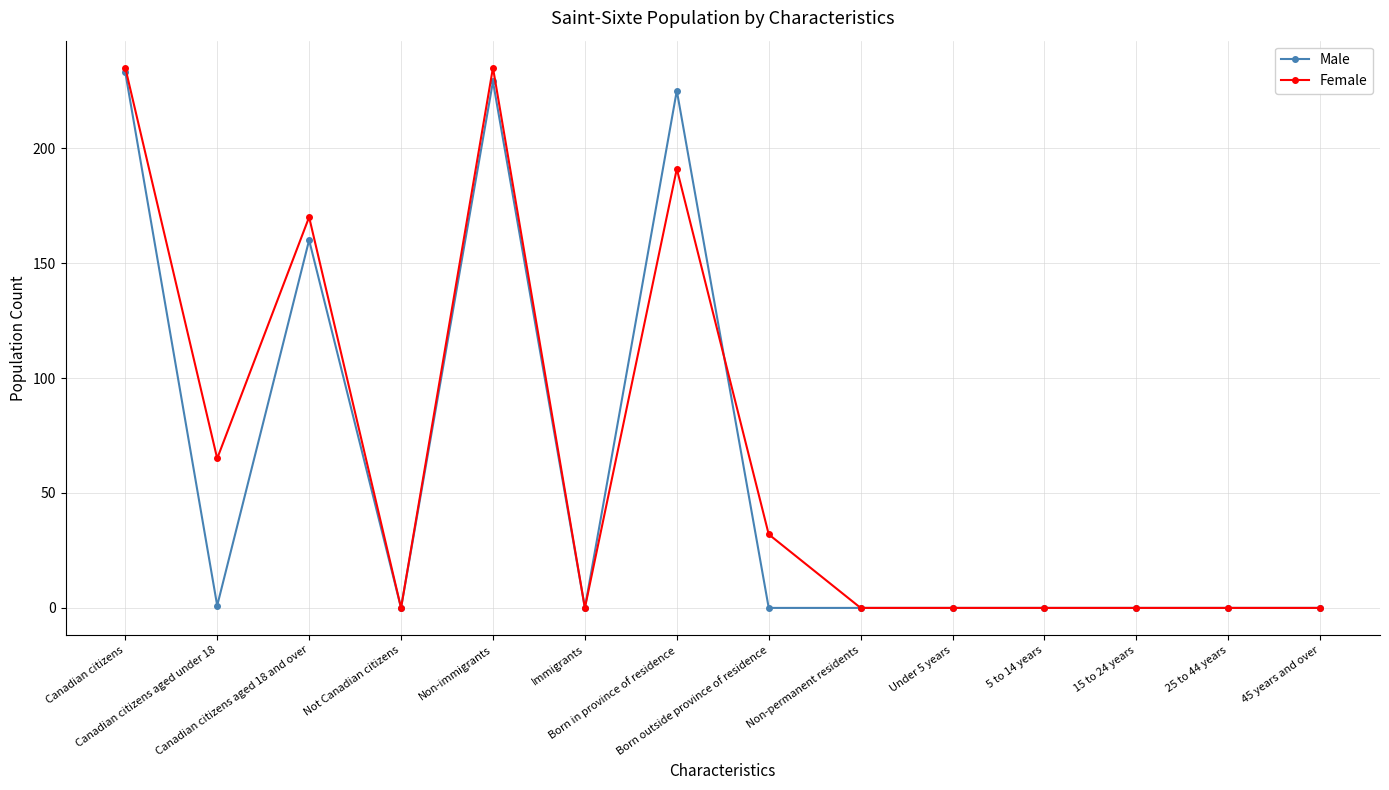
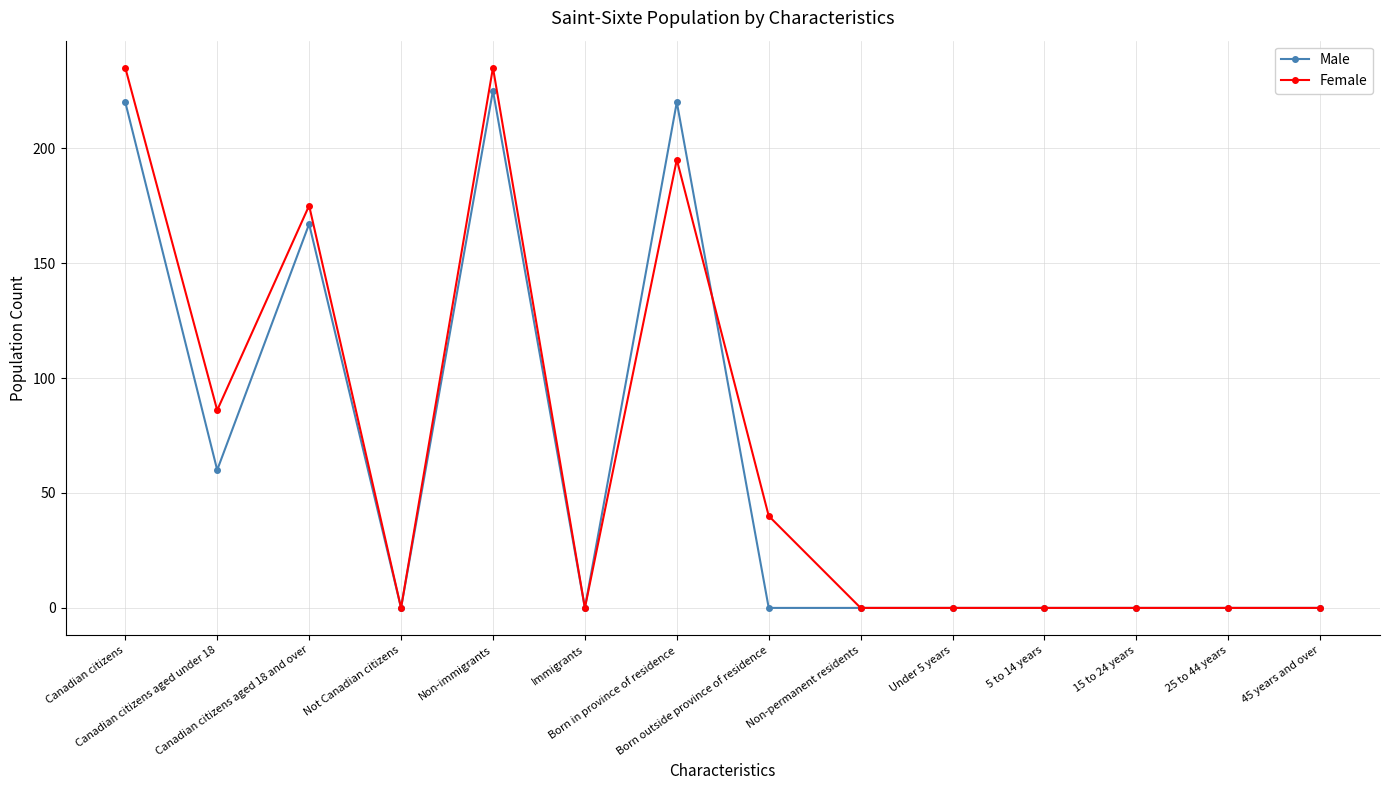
  {
    "Male": {
-     "Canadian citizens": 233,
-     "Canadian citizens aged under 18": 1,
-     "Canadian citizens aged 18 and over": 160,
-     "Non-immigrants": 229,
-     "Born in province of residence": 225,
+     "Canadian citizens": 220,
+     "Canadian citizens aged under 18": 60,
+     "Canadian citizens aged 18 and over": 167,
+     "Non-immigrants": 225,
+     "Born in province of residence": 220,
      "Born outside province of residence": 0
    },
    "Female": {
      "Canadian citizens": 235,
-     "Canadian citizens aged under 18": 65,
-     "Canadian citizens aged 18 and over": 170,
+     "Canadian citizens aged under 18": 86,
+     "Canadian citizens aged 18 and over": 175,
      "Non-immigrants": 235,
-     "Born in province of residence": 191,
-     "Born outside province of residence": 32
+     "Born in province of residence": 195,
+     "Born outside province of residence": 40
    }
  }
